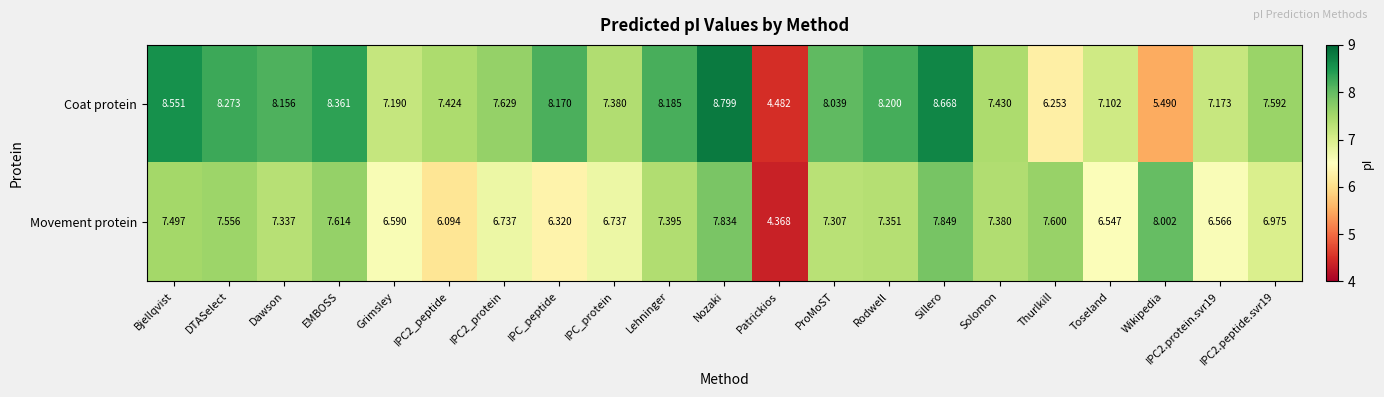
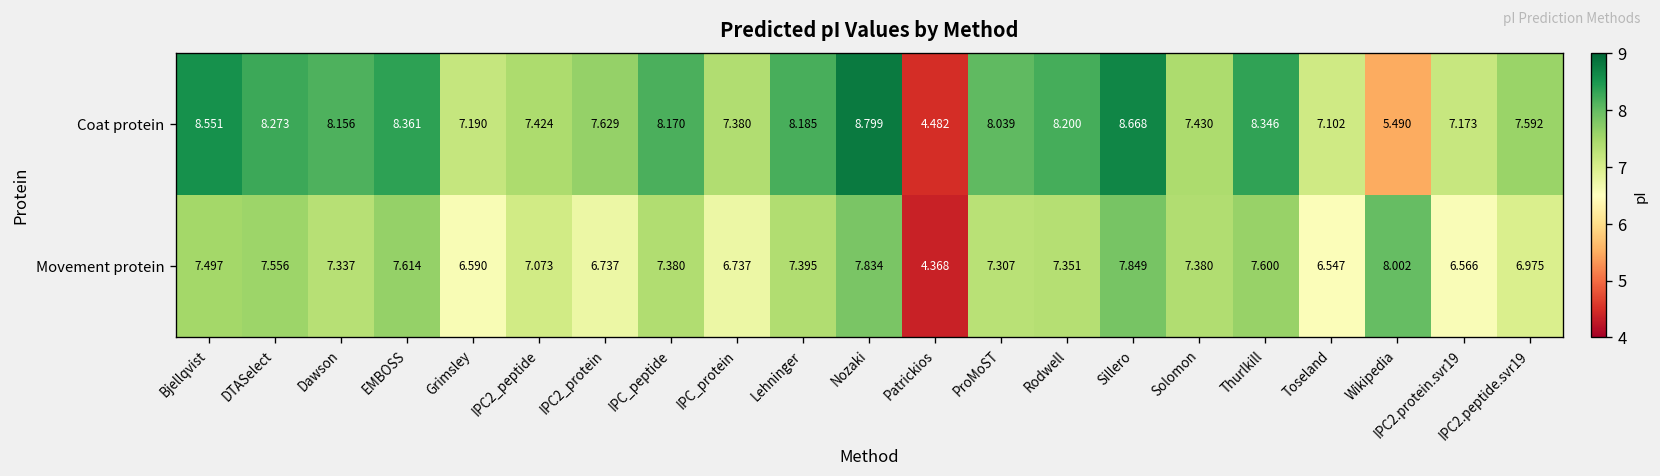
  {
    "Coat protein": {
      "Bjellqvist": 8.551,
      "DTASelect": 8.273,
      "Dawson": 8.156,
      "EMBOSS": 8.361,
      "Grimsley": 7.190,
      "IPC2_peptide": 7.424,
      "IPC2_protein": 7.629,
      "IPC_peptide": 8.170,
      "IPC_protein": 7.380,
      "Lehninger": 8.185,
      "Nozaki": 8.799,
      "Patrickios": 4.482,
      "ProMoST": 8.039,
      "Rodwell": 8.200,
      "Sillero": 8.668,
      "Solomon": 7.430,
-     "Thurlkill": 6.253,
+     "Thurlkill": 8.346,
      "Toseland": 7.102,
      "Wikipedia": 5.490,
      "IPC2.protein.svr19": 7.173,
      "IPC2.peptide.svr19": 7.592
    },
    "Movement protein": {
      "Bjellqvist": 7.497,
      "DTASelect": 7.556,
      "Dawson": 7.337,
      "EMBOSS": 7.614,
      "Grimsley": 6.590,
-     "IPC2_peptide": 6.094,
+     "IPC2_peptide": 7.073,
      "IPC2_protein": 6.737,
-     "IPC_peptide": 6.320,
+     "IPC_peptide": 7.380,
      "IPC_protein": 6.737,
      "Lehninger": 7.395,
      "Nozaki": 7.834,
      "Patrickios": 4.368,
      "ProMoST": 7.307,
      "Rodwell": 7.351,
      "Sillero": 7.849,
      "Solomon": 7.380,
      "Thurlkill": 7.600,
      "Toseland": 6.547,
      "Wikipedia": 8.002,
      "IPC2.protein.svr19": 6.566,
      "IPC2.peptide.svr19": 6.975
    }
  }
